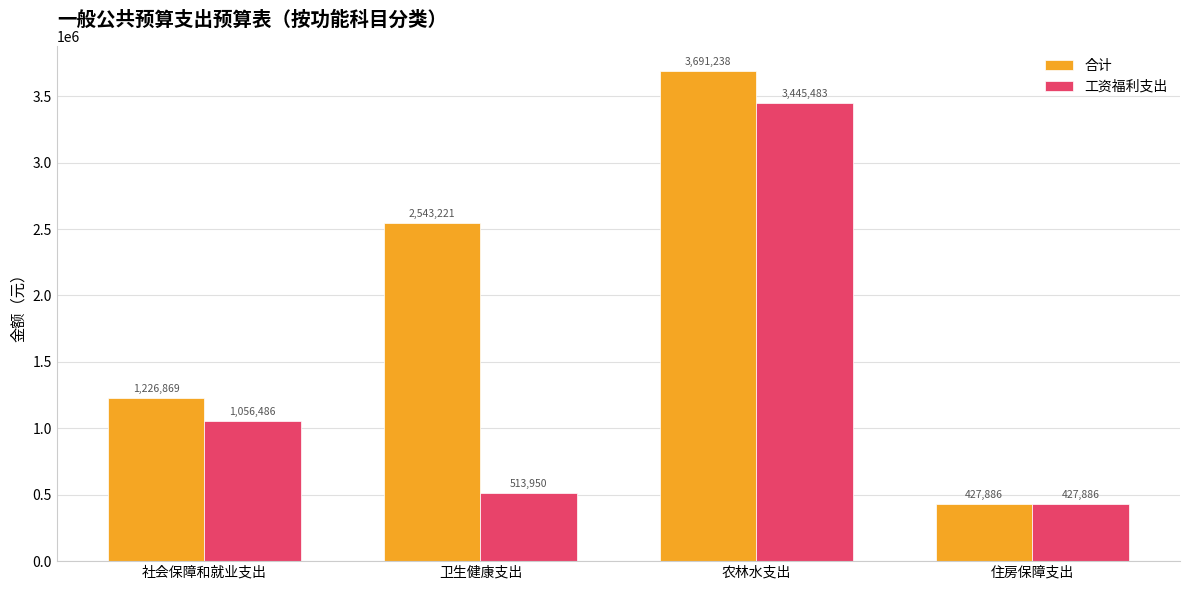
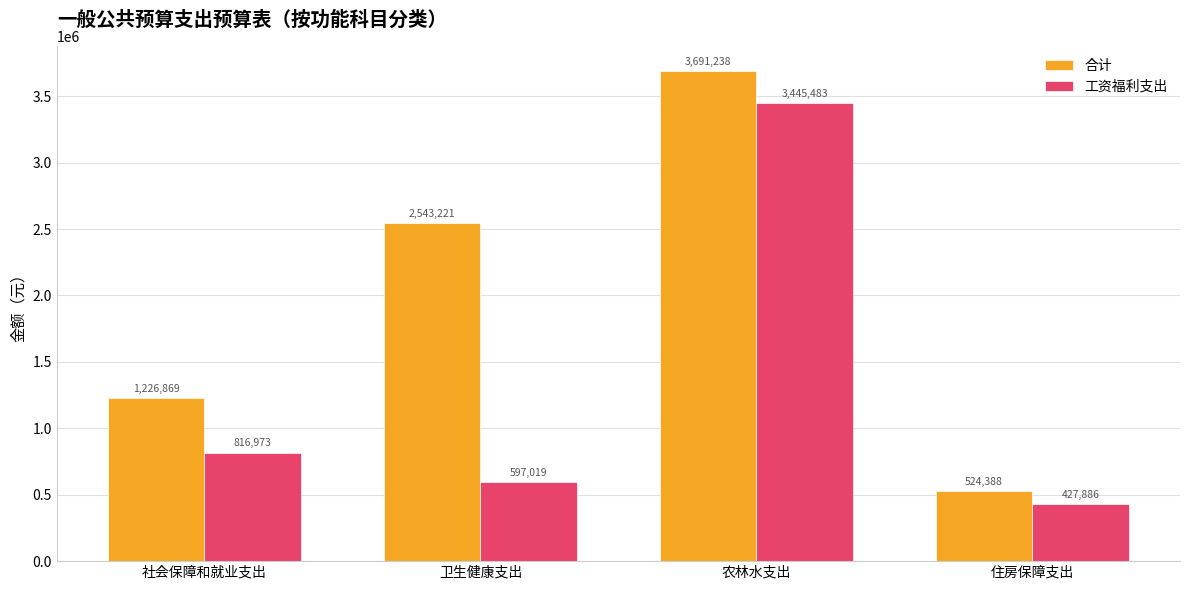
  {
    "合计": {
      "社会保障和就业支出": "1,226,869",
      "卫生健康支出": "2,543,221",
      "农林水支出": "3,691,238",
-     "住房保障支出": "427,886"
+     "住房保障支出": "524,388"
    },
    "工资福利支出": {
-     "社会保障和就业支出": "1,056,486",
-     "卫生健康支出": "513,950",
+     "社会保障和就业支出": "816,973",
+     "卫生健康支出": "597,019",
      "农林水支出": "3,445,483",
      "住房保障支出": "427,886"
    }
  }
